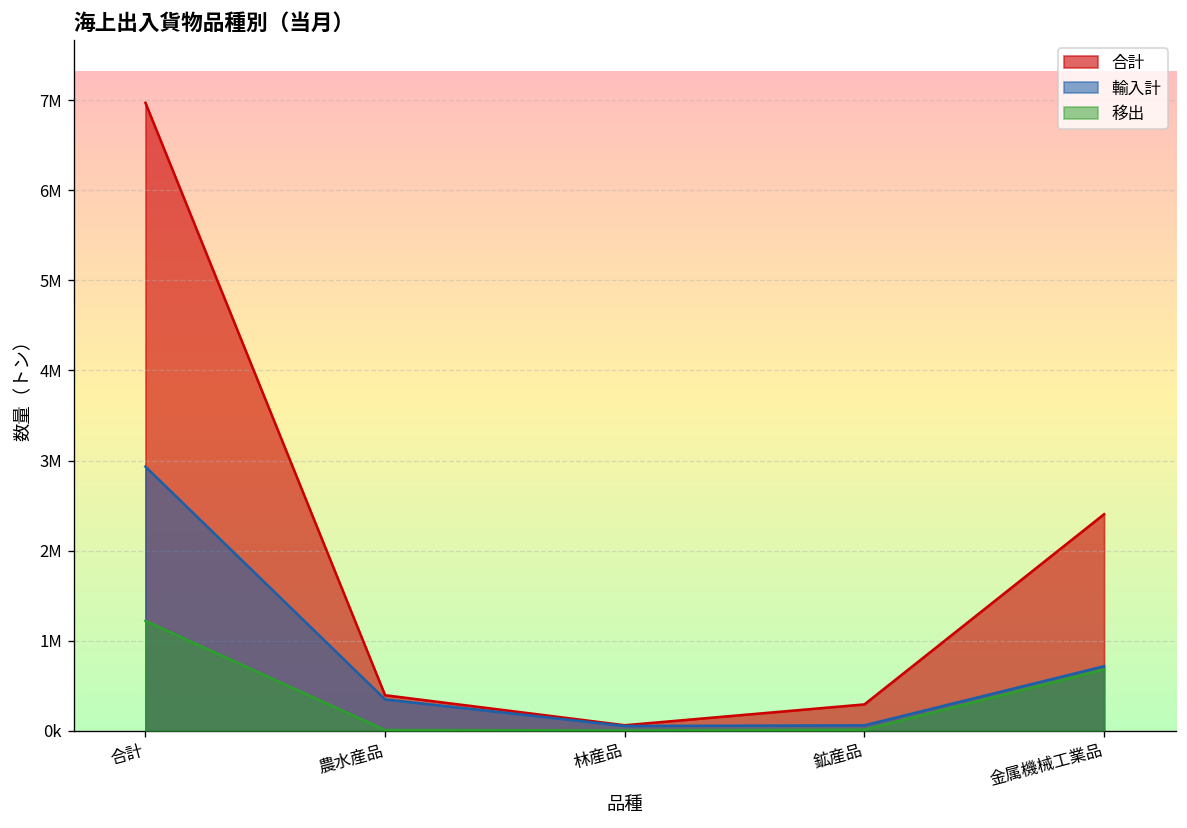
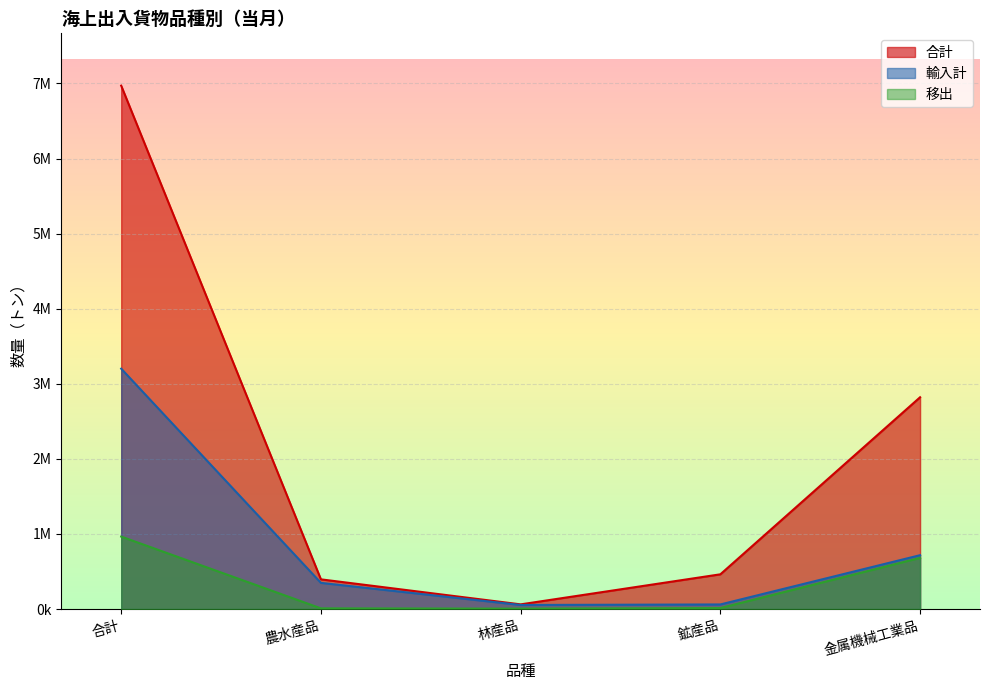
  {
    "合計": {
      "合計": 7000000,
      "農水産品": 400000,
-     "鉱産品": 300000,
-     "金属機械工業品": 2400000
+     "鉱産品": 500000,
+     "金属機械工業品": 2800000
    },
    "輸入計": {
-     "合計": 2900000,
+     "合計": 3200000,
      "農水産品": 300000,
      "鉱産品": 100000,
      "金属機械工業品": 700000
    },
    "移出": {
-     "合計": 1200000,
+     "合計": 1000000,
      "農水産品": 0,
      "林産品": 0,
      "鉱産品": 0,
      "金属機械工業品": 700000
    }
  }
